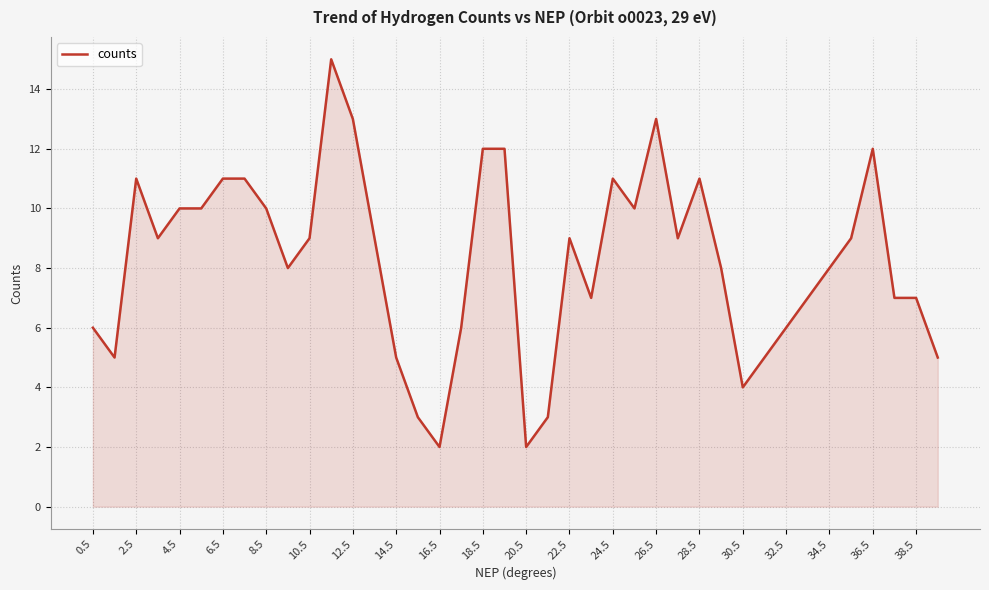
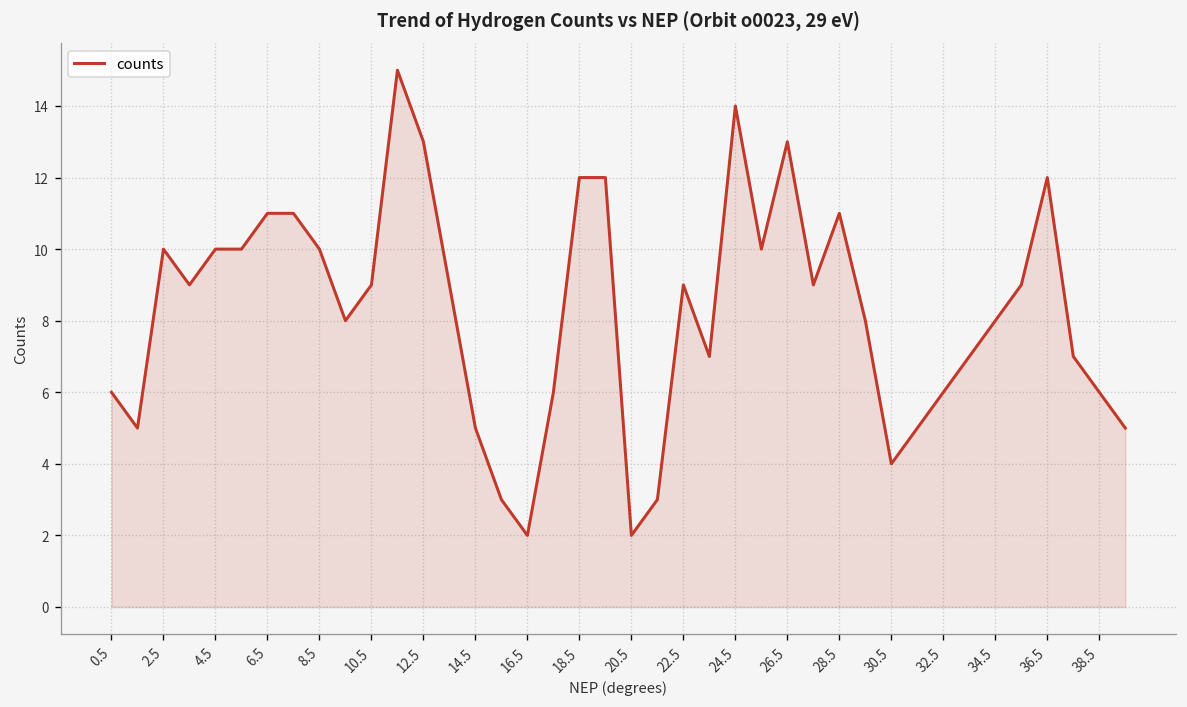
  {
    "0.5": 6,
-   "2.5": 11,
+   "2.5": 10,
    "4.5": 10,
    "6.5": 11,
    "8.5": 10,
    "10.5": 9,
    "12.5": 13,
    "14.5": 5,
    "16.5": 2,
    "18.5": 12,
    "20.5": 2,
    "22.5": 9,
-   "24.5": 11,
+   "24.5": 14,
    "26.5": 13,
    "28.5": 11,
    "30.5": 4,
    "32.5": 6,
    "34.5": 8,
    "36.5": 12,
-   "38.5": 7
+   "38.5": 6
  }
